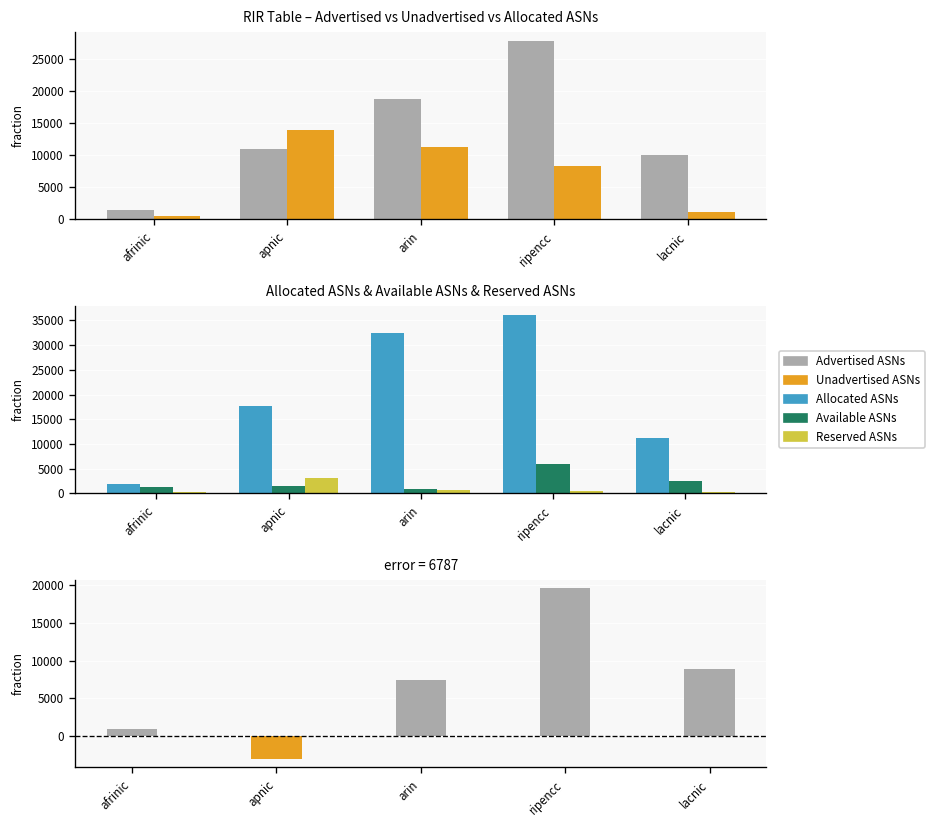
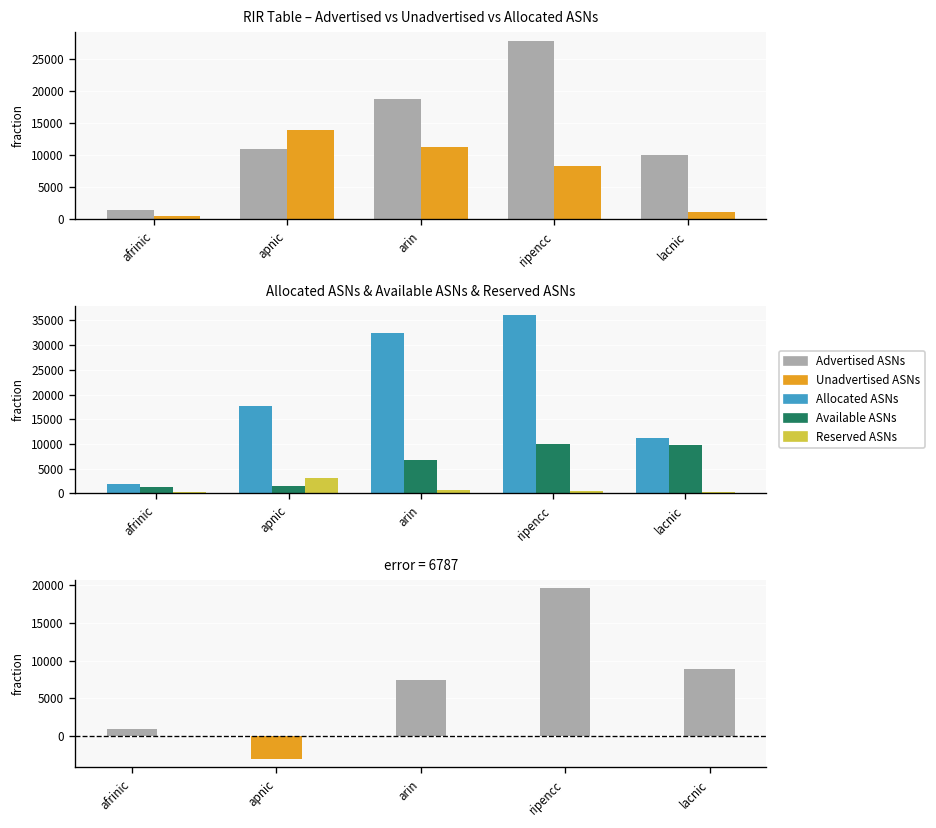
  {
    "RIR Table – Advertised vs Unadvertised vs Allocated ASNs": {
      "Advertised ASNs": {
        "afrinic": 1000,
        "apnic": 11000,
        "arin": 19000,
        "ripencc": 28000,
        "lacnic": 10000
      },
      "Unadvertised ASNs": {
        "apnic": 14000,
        "arin": 11000,
        "ripencc": 8000,
        "lacnic": 1000
      }
    },
    "Allocated ASNs & Available ASNs & Reserved ASNs": {
      "Allocated ASNs": {
        "afrinic": 2000,
        "apnic": 18000,
        "arin": 32000,
        "ripencc": 36000,
        "lacnic": 11000
      },
      "Available ASNs": {
        "afrinic": 1000,
        "apnic": 1000,
-       "arin": 1000,
-       "ripencc": 6000,
-       "lacnic": 3000
+       "arin": 7000,
+       "ripencc": 10000,
+       "lacnic": 10000
      },
      "Reserved ASNs": {
        "apnic": 3000,
        "arin": 1000
      }
    },
    "error = 6787": {
      "afrinic": 1000,
      "apnic": -3000,
      "arin": 7000,
      "ripencc": 20000,
      "lacnic": 9000
    }
  }
